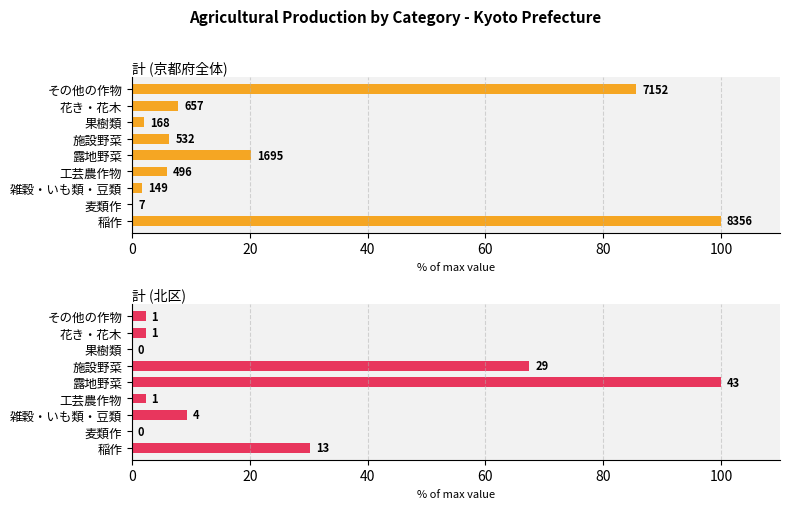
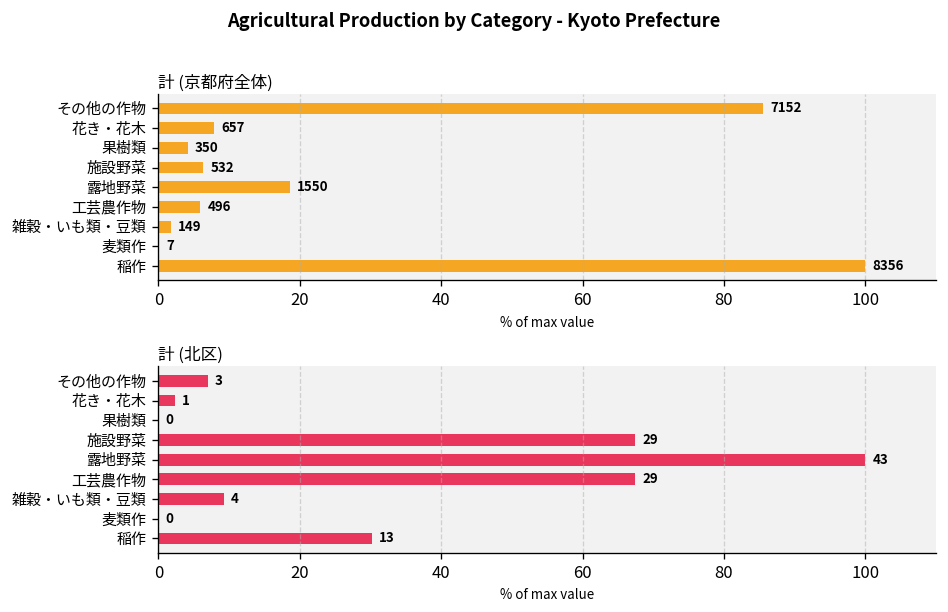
  {
    "計 (京都府全体)": {
-     "果樹類": 168,
-     "露地野菜": 1695
+     "果樹類": 350,
+     "露地野菜": 1550
    },
    "計 (北区)": {
-     "その他の作物": 1,
+     "その他の作物": 3,
      "果樹類": 0,
-     "工芸農作物": 1,
+     "工芸農作物": 29,
      "麦類作": 0
    }
  }
